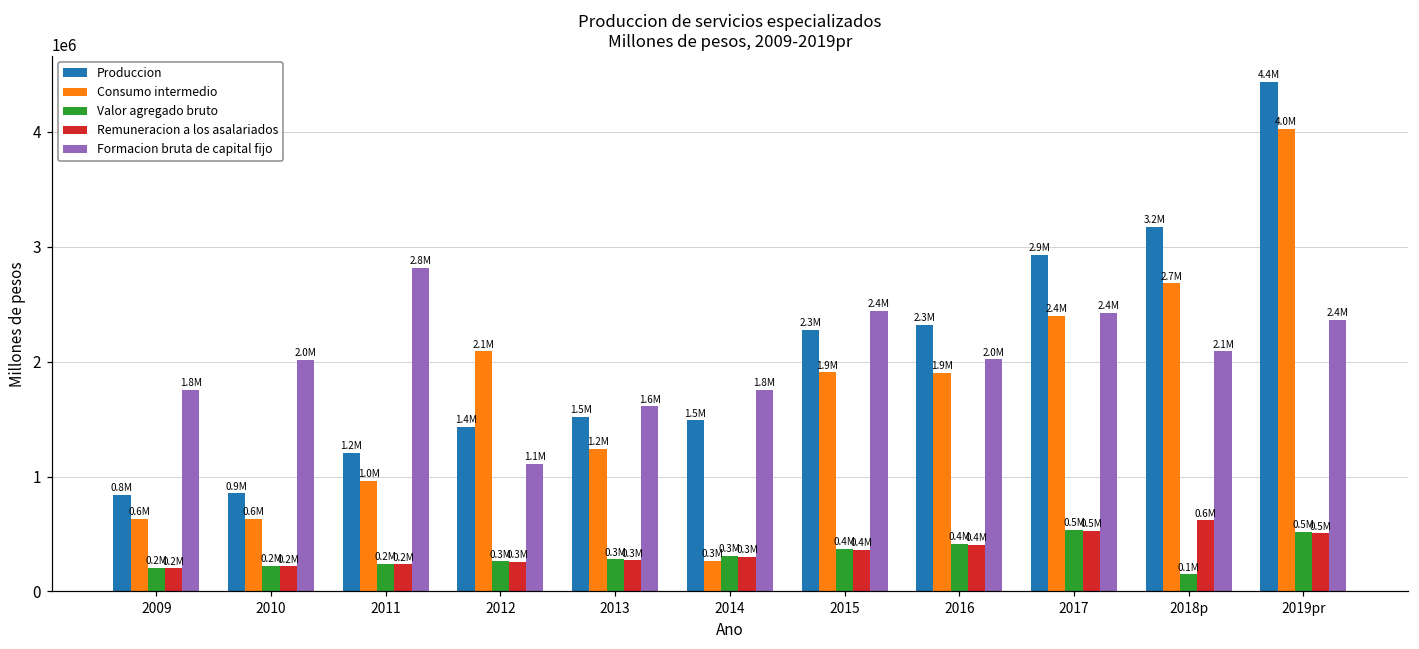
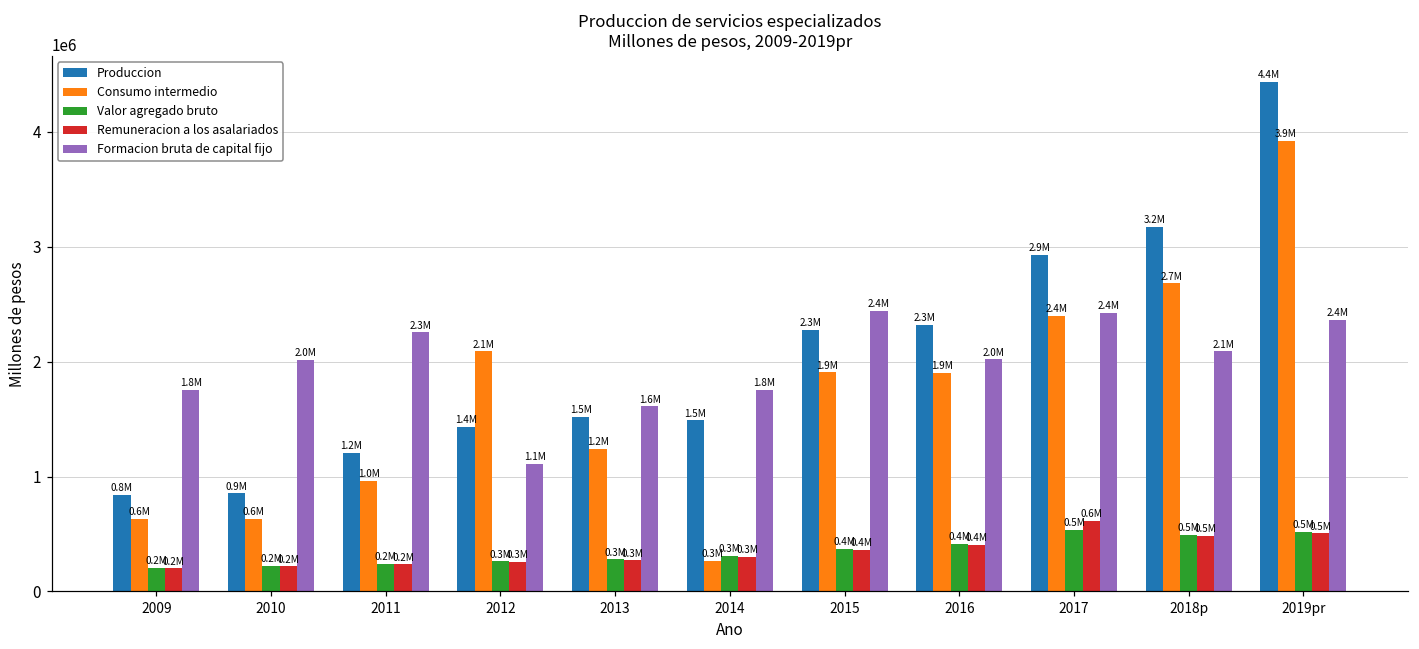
  {
    "Produccion": {
      "2009": "0.8M",
      "2010": "0.9M",
      "2011": "1.2M",
      "2012": "1.4M",
      "2013": "1.5M",
      "2014": "1.5M",
      "2015": "2.3M",
      "2016": "2.3M",
      "2017": "2.9M",
      "2018p": "3.2M",
      "2019pr": "4.4M"
    },
    "Consumo intermedio": {
      "2009": "0.6M",
      "2010": "0.6M",
      "2011": "1.0M",
      "2012": "2.1M",
      "2013": "1.2M",
      "2014": "0.3M",
      "2015": "1.9M",
      "2016": "1.9M",
      "2017": "2.4M",
      "2018p": "2.7M",
-     "2019pr": "4.0M"
+     "2019pr": "3.9M"
    },
    "Valor agregado bruto": {
-     "2018p": "0.1M"
+     "2018p": "0.5M"
    },
    "Remuneracion a los asalariados": {
-     "2017": "0.5M",
-     "2018p": "0.6M"
+     "2017": "0.6M",
+     "2018p": "0.5M"
    },
    "Formacion bruta de capital fijo": {
      "2009": "1.8M",
      "2010": "2.0M",
-     "2011": "2.8M",
+     "2011": "2.3M",
      "2012": "1.1M",
      "2013": "1.6M",
      "2014": "1.8M",
      "2015": "2.4M",
      "2016": "2.0M",
      "2017": "2.4M",
      "2018p": "2.1M",
      "2019pr": "2.4M"
    }
  }
